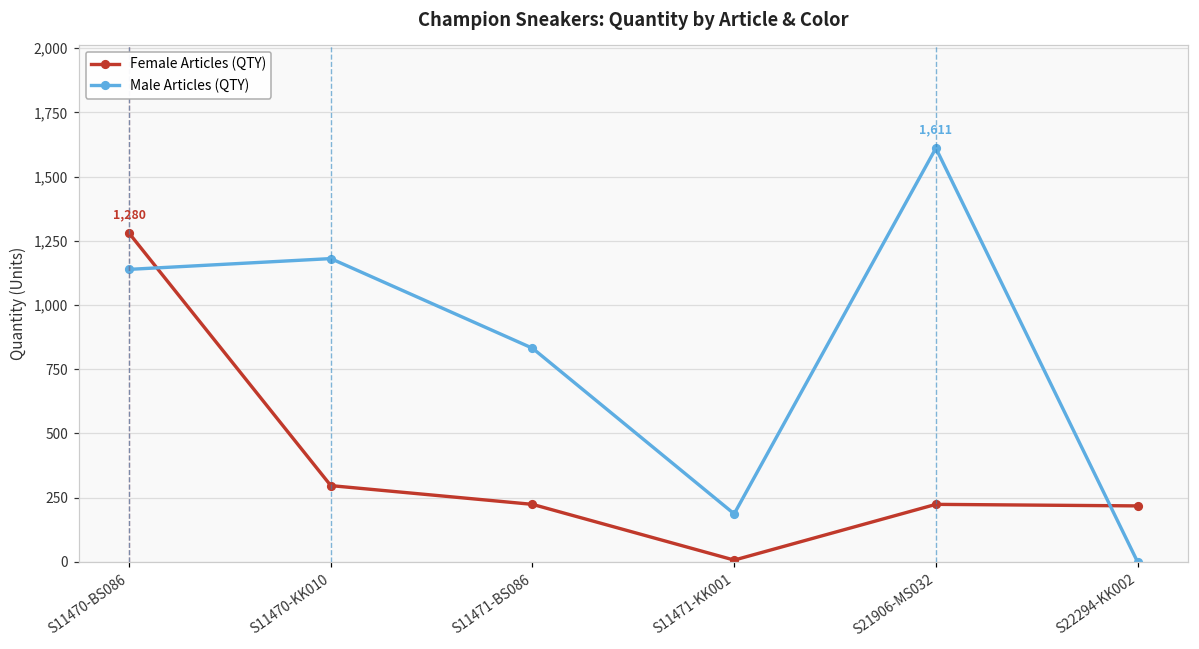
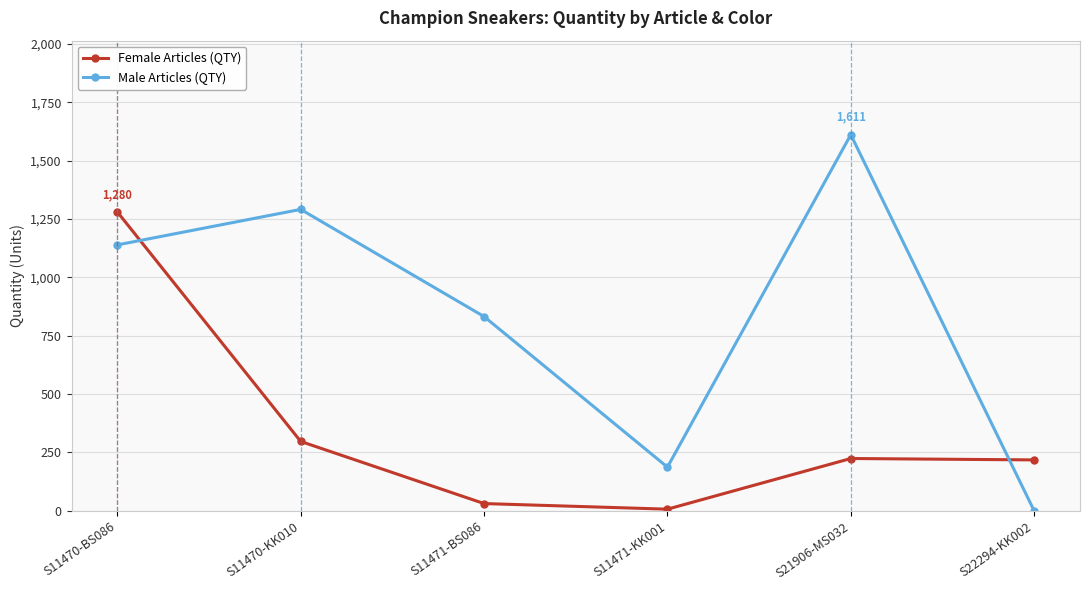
  {
    "Female Articles (QTY)": {
      "S11470-KK010": "300",
-     "S11471-BS086": "220",
+     "S11471-BS086": "30",
      "S11471-KK001": "10",
      "S21906-MS032": "220",
      "S22294-KK002": "220"
    },
    "Male Articles (QTY)": {
      "S11470-BS086": "1,140",
-     "S11470-KK010": "1,180",
+     "S11470-KK010": "1,290",
      "S11471-BS086": "830",
      "S11471-KK001": "190",
      "S22294-KK002": "0"
    }
  }
